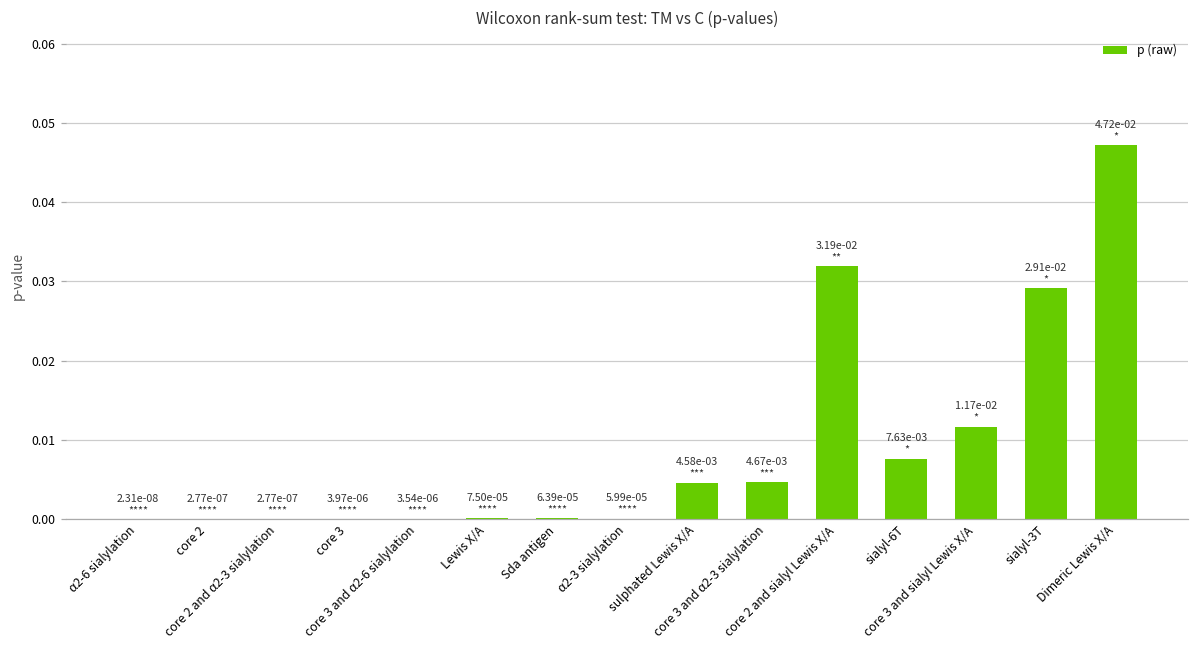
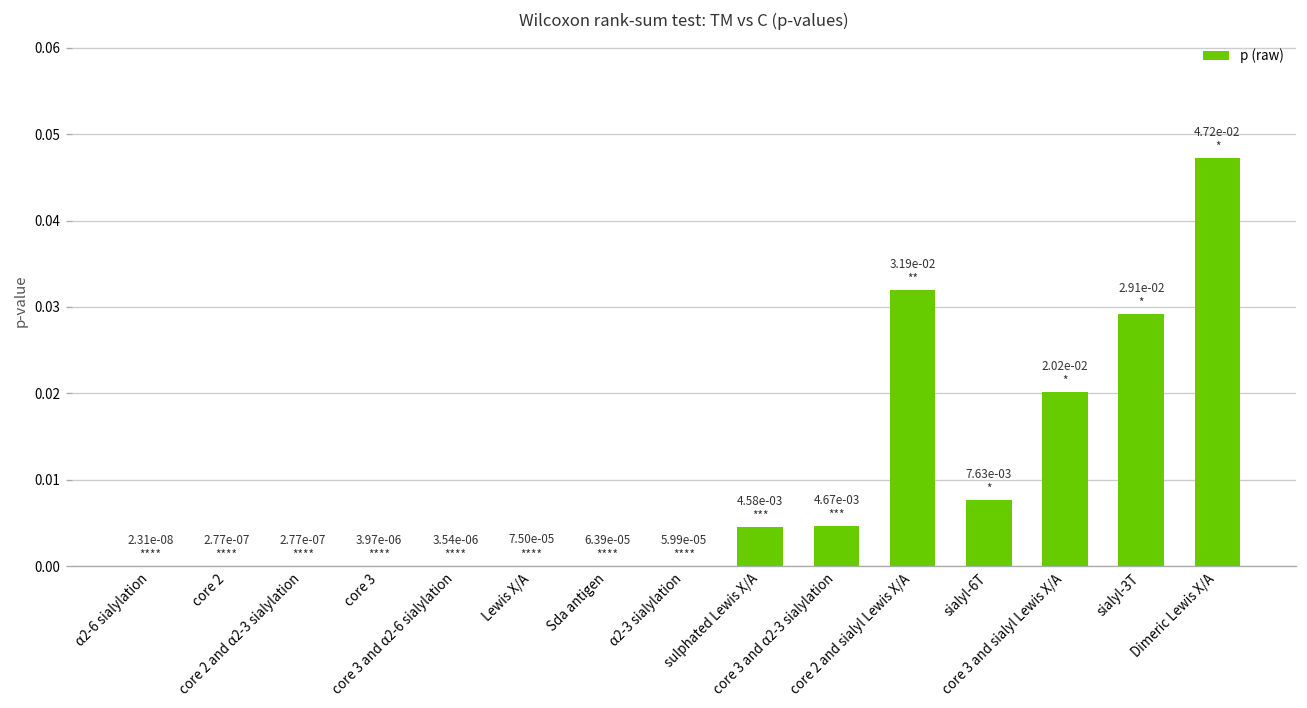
  {
    "α2-6 sialylation": "2.31e-08",
    "core 2": "2.77e-07",
    "core 2 and α2-3 sialylation": "2.77e-07",
    "core 3": "3.97e-06",
    "core 3 and α2-6 sialylation": "3.54e-06",
    "Lewis X/A": "7.50e-05",
    "Sda antigen": "6.39e-05",
    "α2-3 sialylation": "5.99e-05",
    "sulphated Lewis X/A": "4.58e-03",
    "core 3 and α2-3 sialylation": "4.67e-03",
    "core 2 and sialyl Lewis X/A": "3.19e-02",
    "sialyl-6T": "7.63e-03",
-   "core 3 and sialyl Lewis X/A": "1.17e-02",
+   "core 3 and sialyl Lewis X/A": "2.02e-02",
    "sialyl-3T": "2.91e-02",
    "Dimeric Lewis X/A": "4.72e-02"
  }
